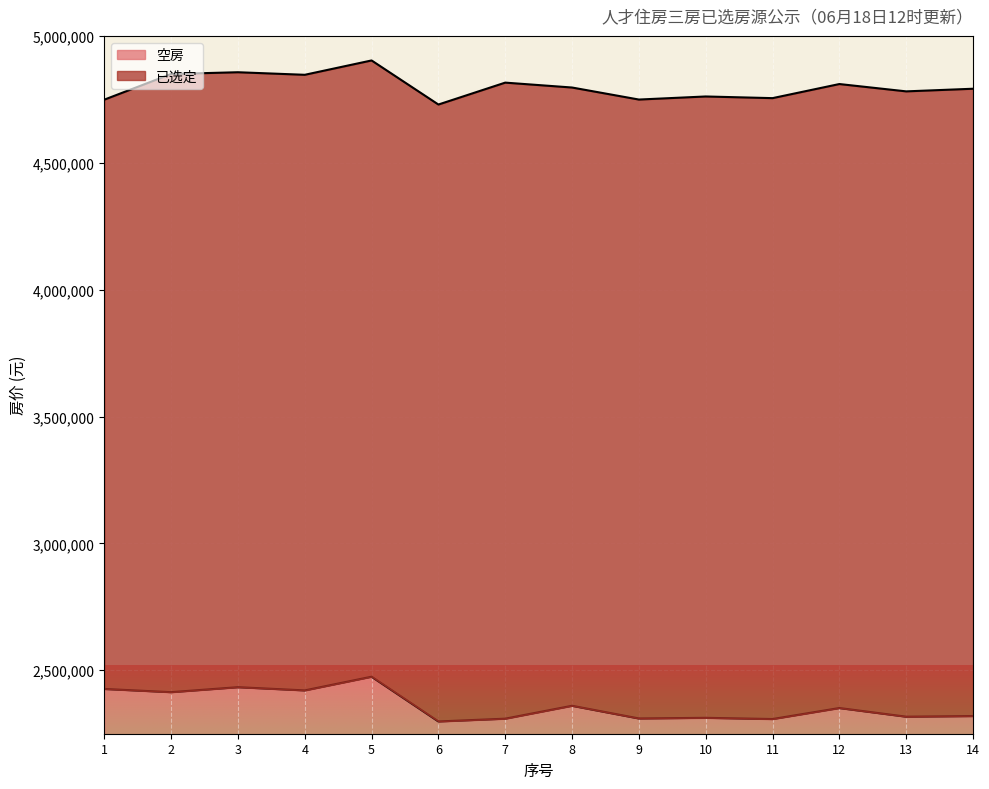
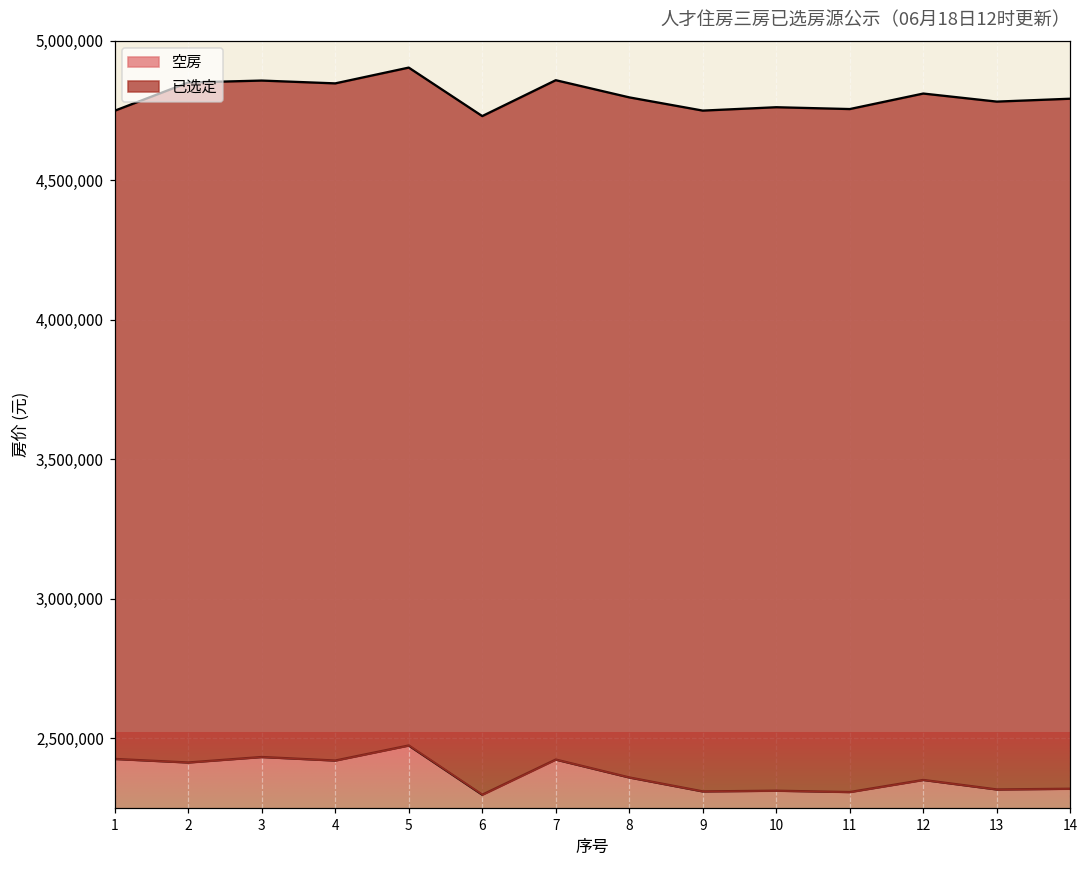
  {
    "空房": {
      "1": "2,430,000",
      "2": "2,410,000",
      "3": "2,430,000",
      "4": "2,420,000",
      "5": "2,470,000",
      "6": "2,300,000",
-     "7": "2,310,000",
+     "7": "2,420,000",
      "8": "2,360,000",
      "9": "2,310,000",
      "10": "2,310,000",
      "11": "2,310,000",
      "12": "2,350,000",
      "13": "2,320,000",
      "14": "2,320,000"
    },
    "已选定": {
      "1": "2,320,000",
      "3": "2,420,000",
      "4": "2,430,000",
      "5": "2,430,000",
      "6": "2,430,000",
-     "7": "2,510,000",
+     "7": "2,430,000",
      "8": "2,440,000",
      "9": "2,440,000",
      "10": "2,450,000",
      "11": "2,450,000",
      "12": "2,460,000",
      "13": "2,460,000",
      "14": "2,470,000"
    }
  }
